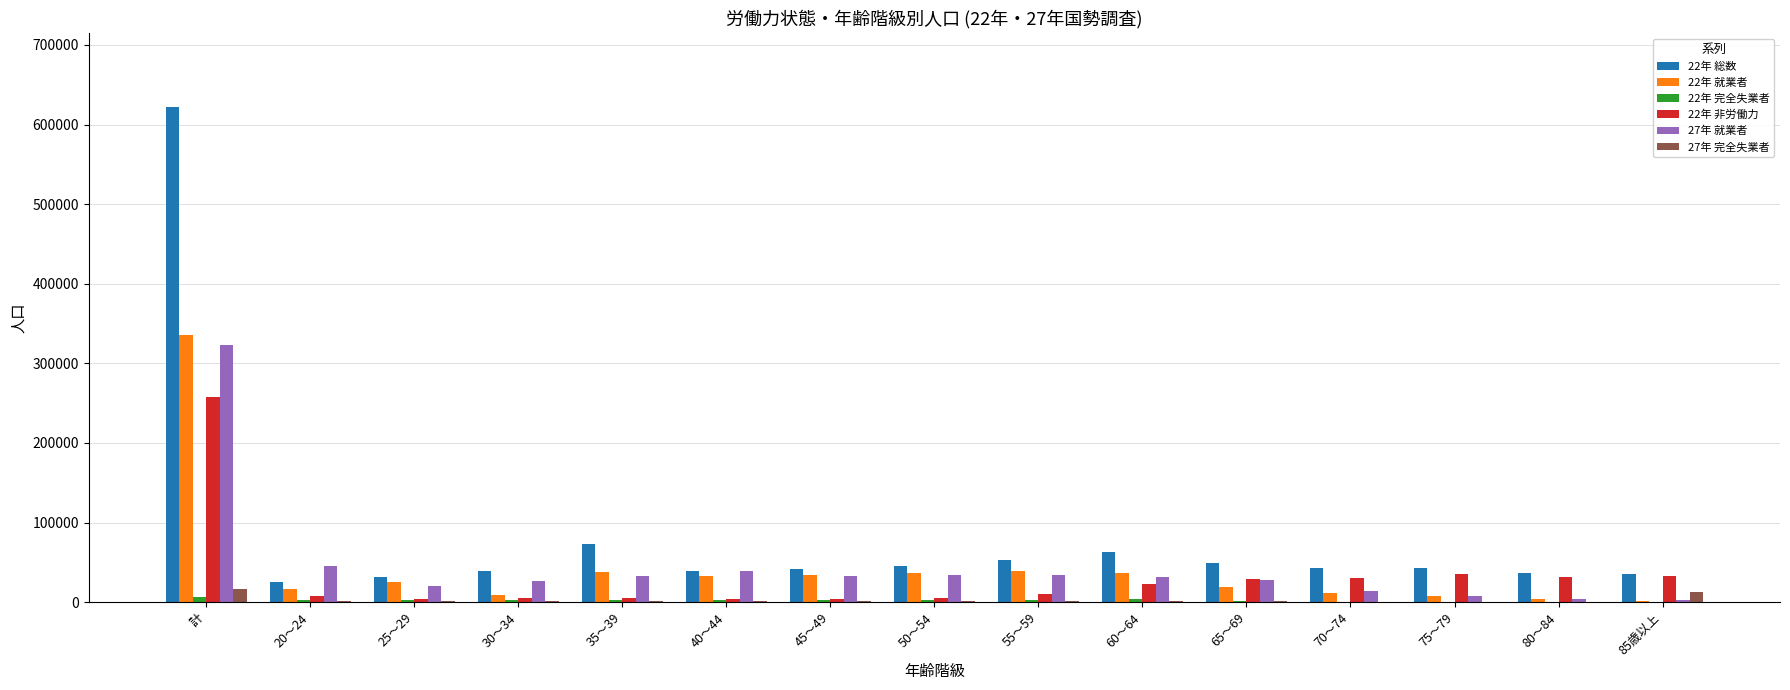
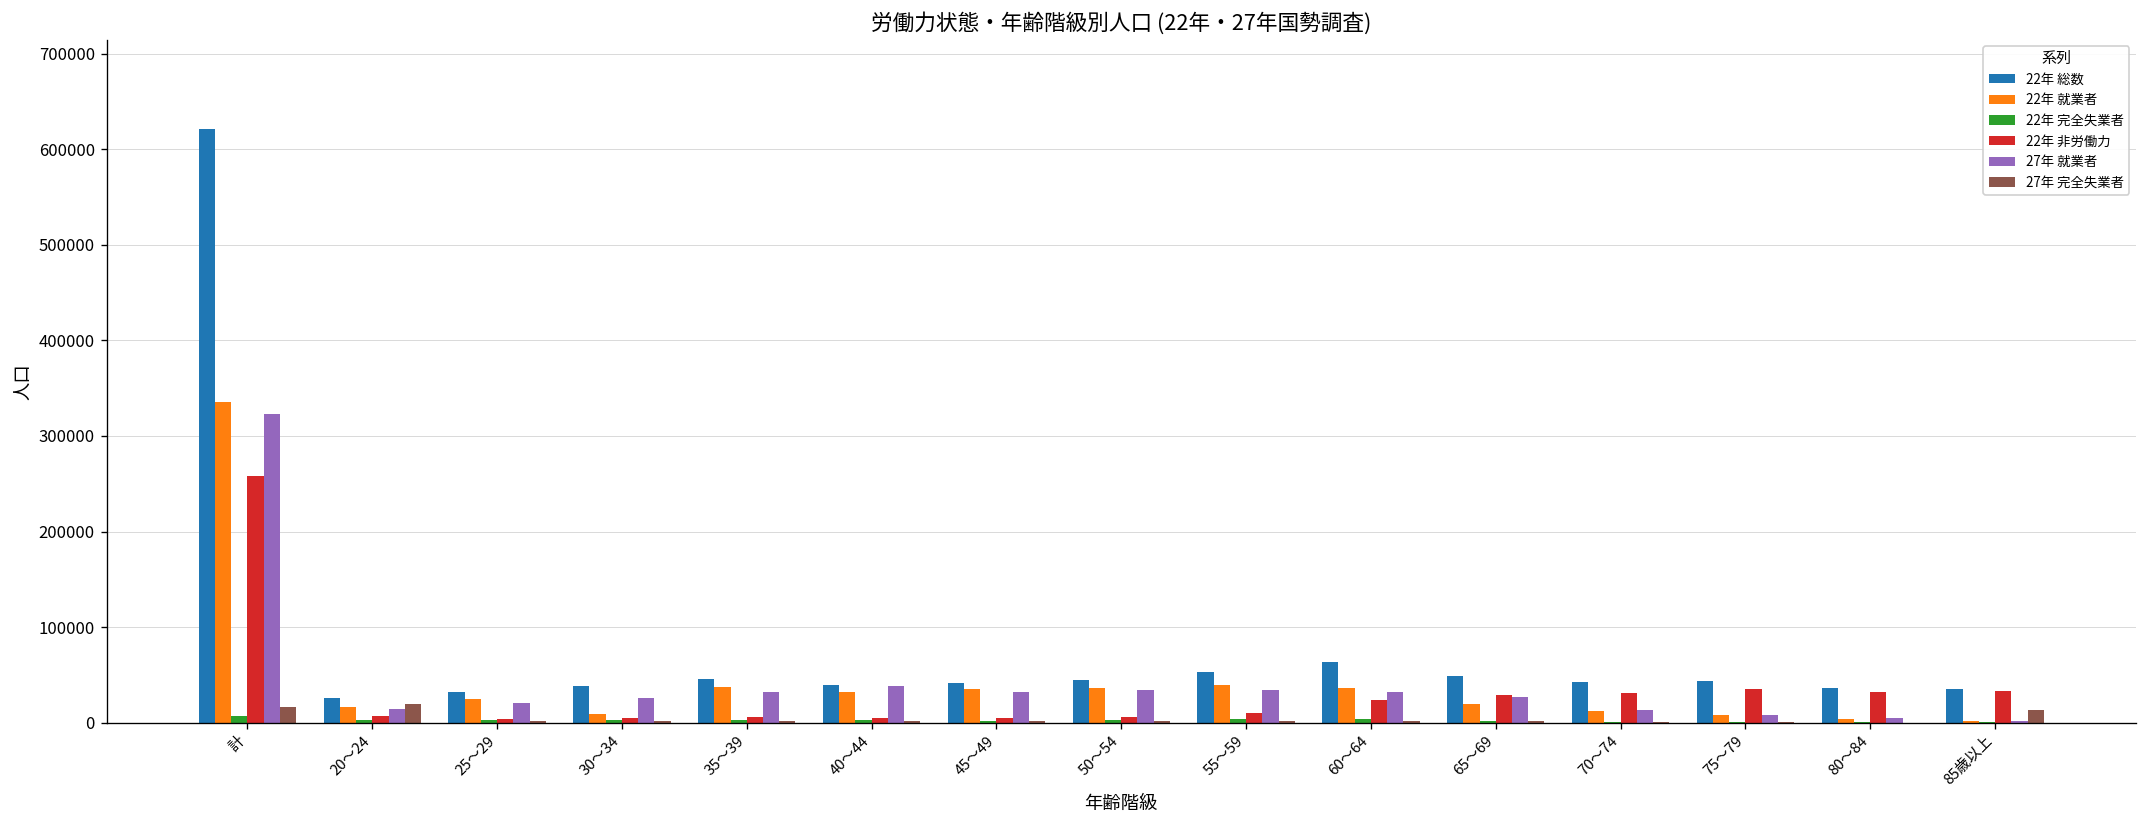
  {
    "22年 総数": {
      "計": 620000,
      "20～24": 30000,
      "25～29": 30000,
      "30～34": 40000,
-     "35～39": 70000,
+     "35～39": 50000,
      "40～44": 40000,
      "45～49": 40000,
      "50～54": 40000,
      "55～59": 50000,
      "60～64": 60000,
      "65～69": 50000,
      "70～74": 40000,
      "75～79": 40000,
      "80～84": 40000,
      "85歳以上": 40000
    },
    "22年 就業者": {
      "計": 340000,
      "20～24": 20000,
      "25～29": 20000,
      "30～34": 10000,
      "35～39": 40000,
      "40～44": 30000,
      "45～49": 30000,
      "50～54": 40000,
      "55～59": 40000,
      "60～64": 40000,
      "65～69": 20000,
      "70～74": 10000,
      "75～79": 10000,
      "80～84": 0
    },
    "22年 完全失業者": {
      "計": 10000,
      "55～59": 0,
      "60～64": 0
    },
    "22年 非労働力": {
      "計": 260000,
      "20～24": 10000,
      "25～29": 0,
      "30～34": 0,
      "35～39": 10000,
      "40～44": 0,
      "45～49": 0,
      "50～54": 10000,
      "55～59": 10000,
      "60～64": 20000,
      "65～69": 30000,
      "70～74": 30000,
      "75～79": 40000,
      "80～84": 30000,
      "85歳以上": 30000
    },
    "27年 就業者": {
      "計": 320000,
-     "20～24": 50000,
+     "20～24": 10000,
      "25～29": 20000,
      "30～34": 30000,
      "35～39": 30000,
      "40～44": 40000,
      "45～49": 30000,
      "50～54": 30000,
      "55～59": 30000,
      "60～64": 30000,
      "65～69": 30000,
      "70～74": 10000,
      "75～79": 10000,
      "80～84": 0
    },
    "27年 完全失業者": {
      "計": 20000,
-     "20～24": 0,
+     "20～24": 20000,
      "85歳以上": 10000
    }
  }
